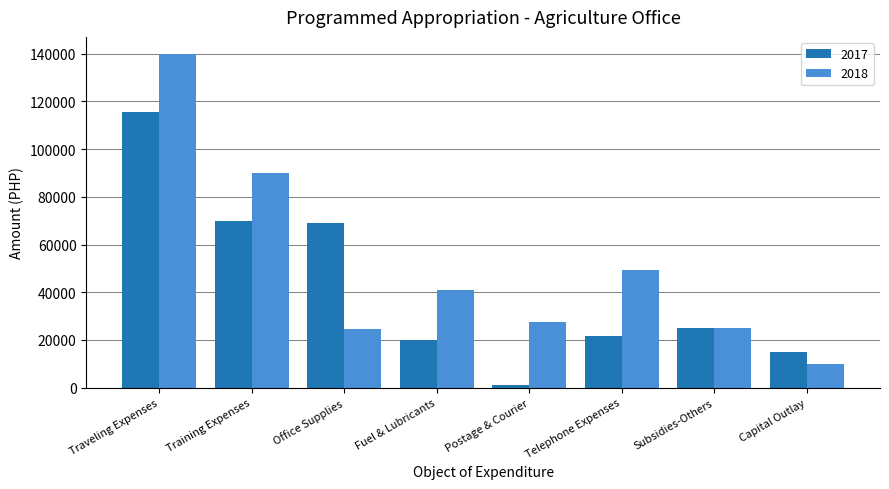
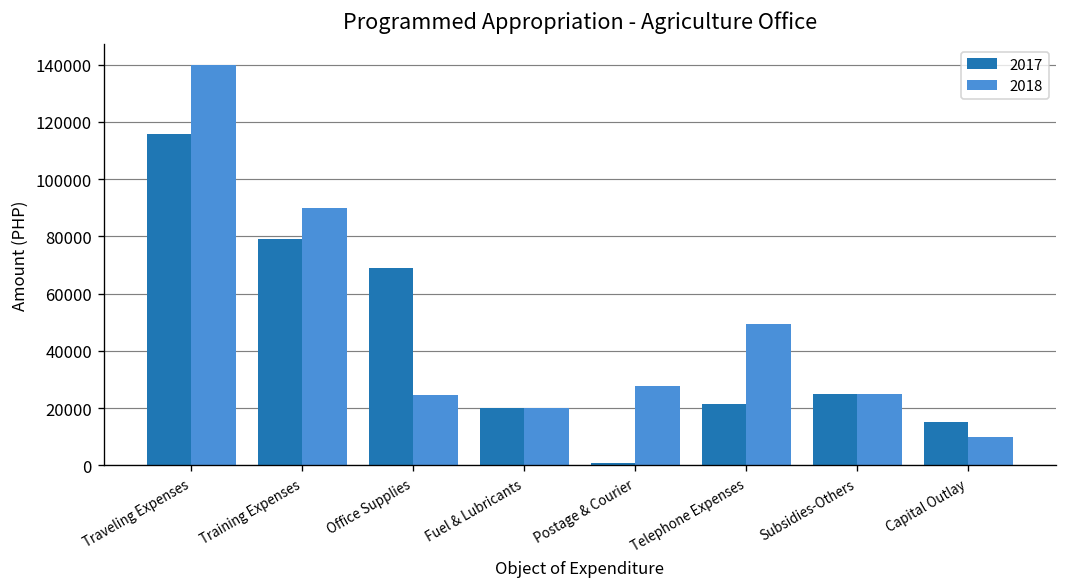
  {
    "2017": {
      "Traveling Expenses": 116000,
-     "Training Expenses": 70000,
+     "Training Expenses": 79000,
      "Office Supplies": 69000,
      "Fuel & Lubricants": 20000,
      "Telephone Expenses": 22000,
      "Subsidies-Others": 25000,
      "Capital Outlay": 15000
    },
    "2018": {
      "Traveling Expenses": 140000,
      "Training Expenses": 90000,
      "Office Supplies": 25000,
-     "Fuel & Lubricants": 41000,
+     "Fuel & Lubricants": 20000,
      "Postage & Courier": 28000,
      "Telephone Expenses": 49000,
      "Subsidies-Others": 25000,
      "Capital Outlay": 10000
    }
  }
